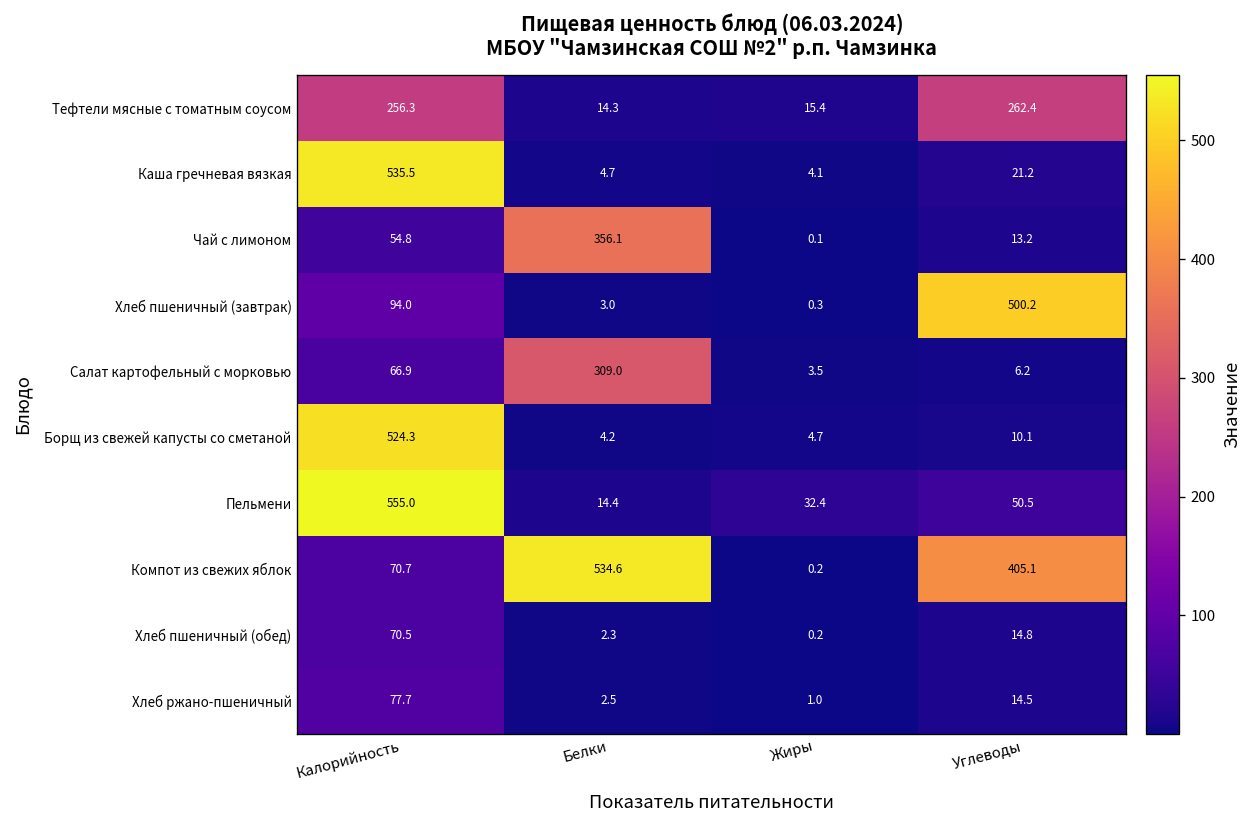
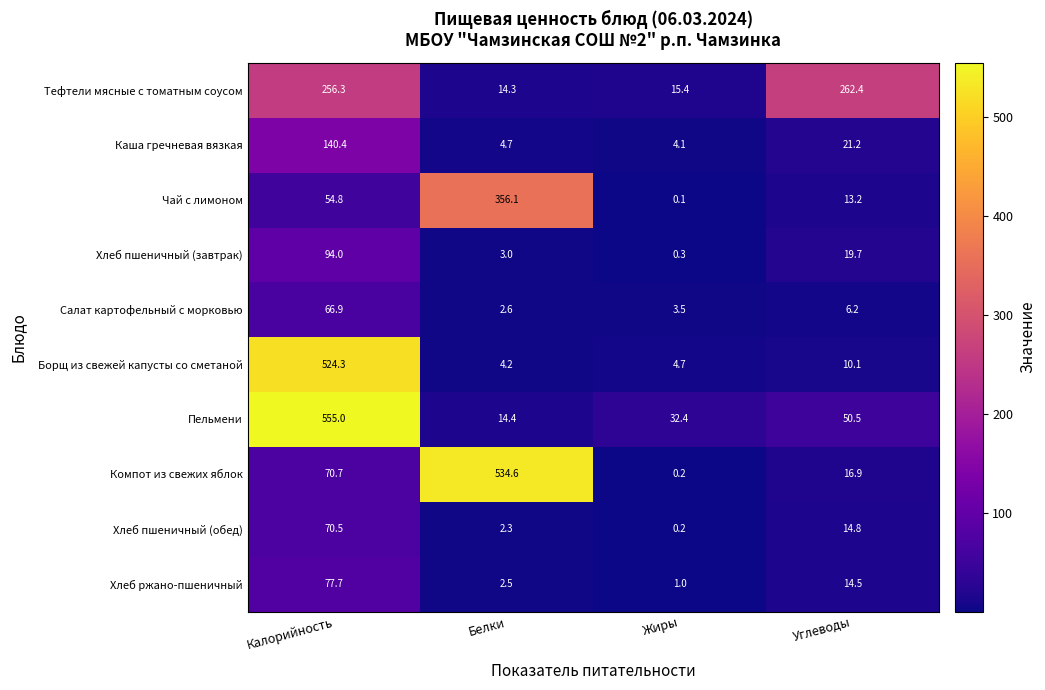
  {
    "Тефтели мясные с томатным соусом": {
      "Калорийность": 256.3,
      "Белки": 14.3,
      "Жиры": 15.4,
      "Углеводы": 262.4
    },
    "Каша гречневая вязкая": {
-     "Калорийность": 535.5,
+     "Калорийность": 140.4,
      "Белки": 4.7,
      "Жиры": 4.1,
      "Углеводы": 21.2
    },
    "Чай с лимоном": {
      "Калорийность": 54.8,
      "Белки": 356.1,
      "Жиры": 0.1,
      "Углеводы": 13.2
    },
    "Хлеб пшеничный (завтрак)": {
      "Калорийность": 94.0,
      "Белки": 3.0,
      "Жиры": 0.3,
-     "Углеводы": 500.2
+     "Углеводы": 19.7
    },
    "Салат картофельный с морковью": {
      "Калорийность": 66.9,
-     "Белки": 309.0,
+     "Белки": 2.6,
      "Жиры": 3.5,
      "Углеводы": 6.2
    },
    "Борщ из свежей капусты со сметаной": {
      "Калорийность": 524.3,
      "Белки": 4.2,
      "Жиры": 4.7,
      "Углеводы": 10.1
    },
    "Пельмени": {
      "Калорийность": 555.0,
      "Белки": 14.4,
      "Жиры": 32.4,
      "Углеводы": 50.5
    },
    "Компот из свежих яблок": {
      "Калорийность": 70.7,
      "Белки": 534.6,
      "Жиры": 0.2,
-     "Углеводы": 405.1
+     "Углеводы": 16.9
    },
    "Хлеб пшеничный (обед)": {
      "Калорийность": 70.5,
      "Белки": 2.3,
      "Жиры": 0.2,
      "Углеводы": 14.8
    },
    "Хлеб ржано-пшеничный": {
      "Калорийность": 77.7,
      "Белки": 2.5,
      "Жиры": 1.0,
      "Углеводы": 14.5
    }
  }
